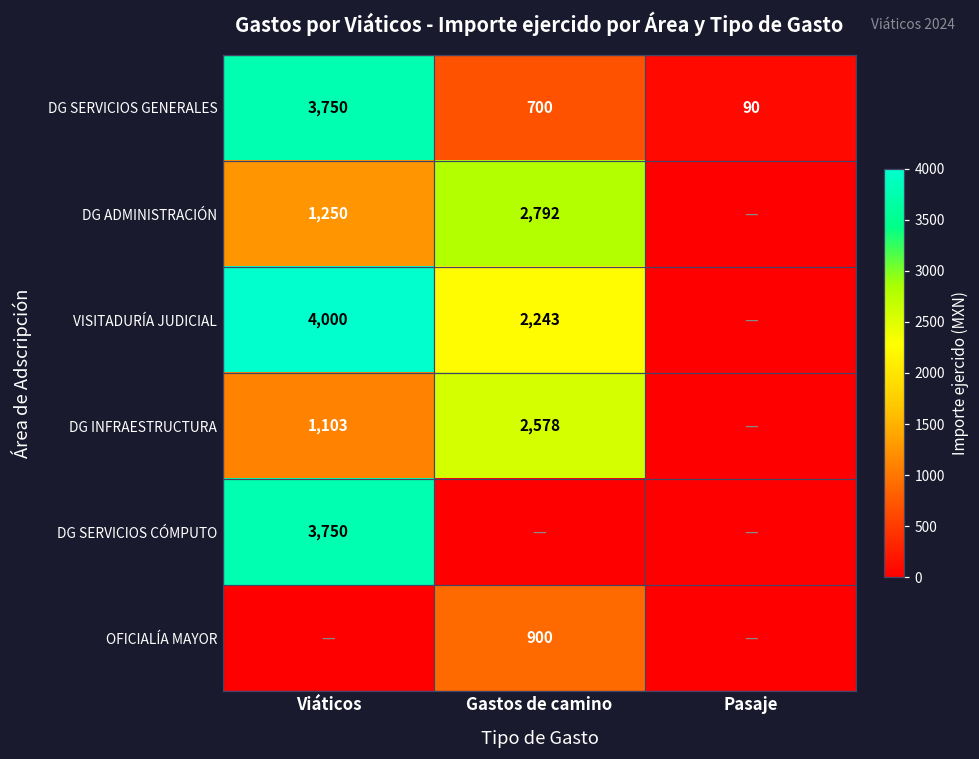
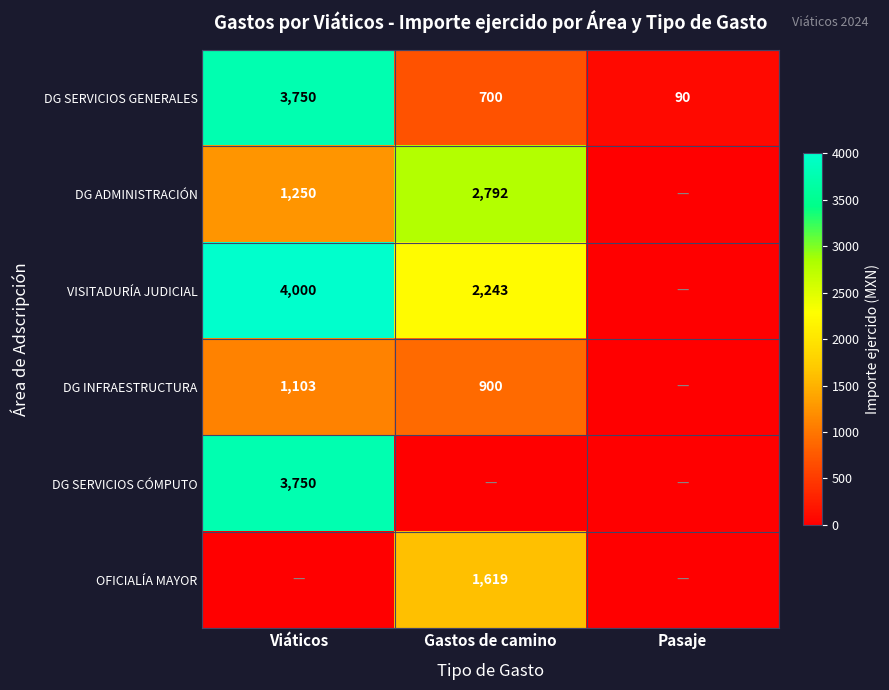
  {
    "DG SERVICIOS GENERALES": {
      "Viáticos": "3,750",
      "Gastos de camino": "700",
      "Pasaje": "90"
    },
    "DG ADMINISTRACIÓN": {
      "Viáticos": "1,250",
      "Gastos de camino": "2,792"
    },
    "VISITADURÍA JUDICIAL": {
      "Viáticos": "4,000",
      "Gastos de camino": "2,243"
    },
    "DG INFRAESTRUCTURA": {
      "Viáticos": "1,103",
-     "Gastos de camino": "2,578"
+     "Gastos de camino": "900"
    },
    "DG SERVICIOS CÓMPUTO": {
      "Viáticos": "3,750"
    },
    "OFICIALÍA MAYOR": {
-     "Gastos de camino": "900"
+     "Gastos de camino": "1,619"
    }
  }
